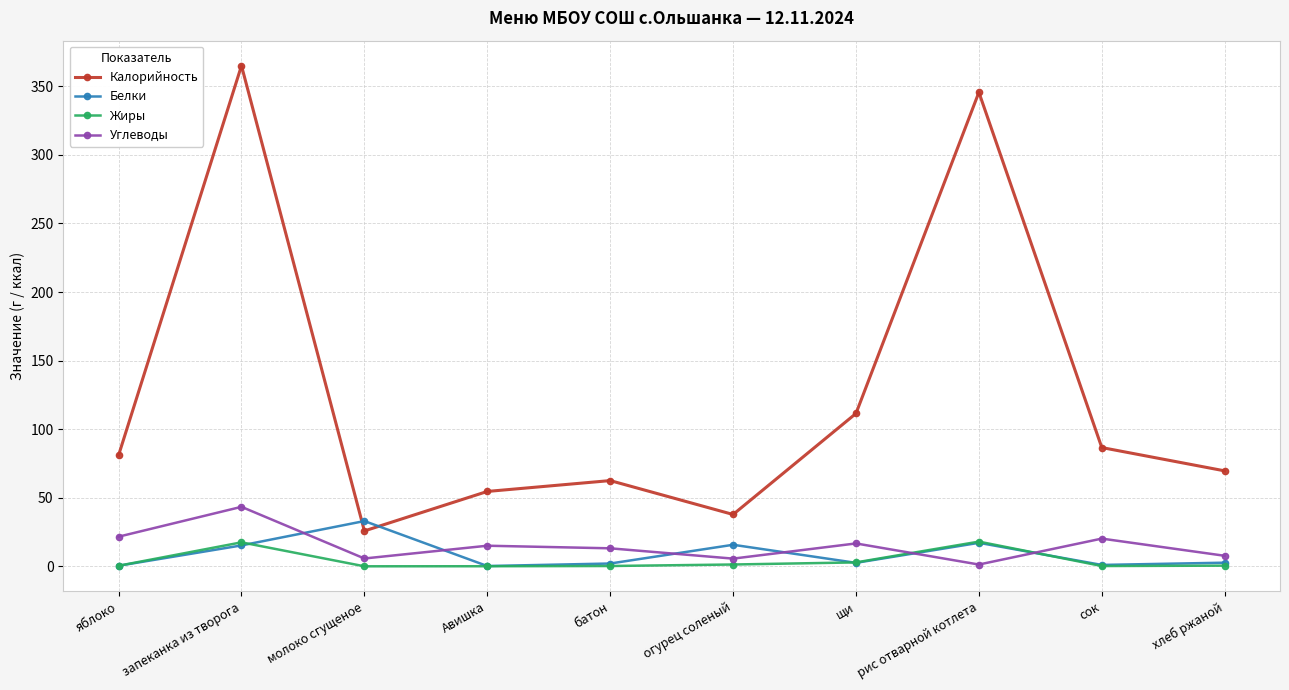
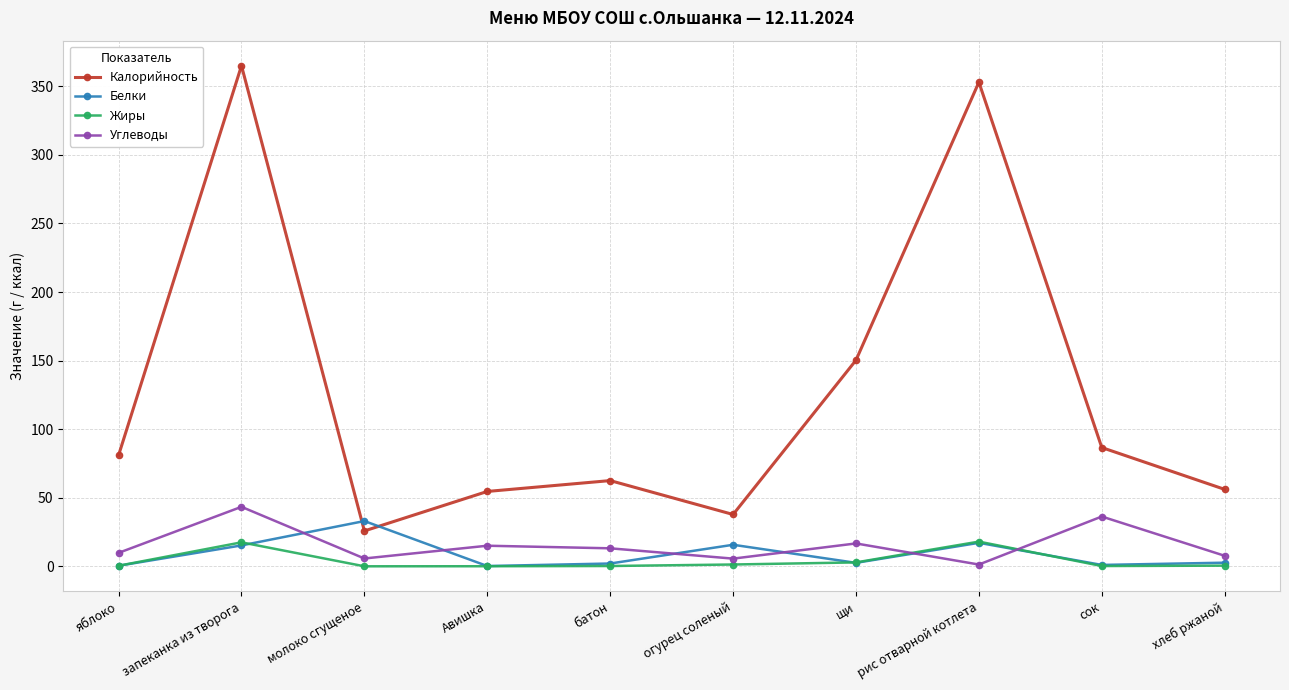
  {
    "Калорийность": {
      "яблоко": 81,
      "запеканка из творога": 365,
      "молоко сгущеное": 26,
      "Авишка": 55,
      "батон": 63,
      "огурец соленый": 38,
-     "щи": 111,
-     "рис отварной котлета": 346,
+     "щи": 150,
+     "рис отварной котлета": 353,
      "сок": 87,
-     "хлеб ржаной": 70
+     "хлеб ржаной": 56
    },
    "Белки": {
      "запеканка из творога": 15,
      "молоко сгущеное": 33,
      "огурец соленый": 16,
      "хлеб ржаной": 3
    },
    "Жиры": {
      "запеканка из творога": 17,
      "молоко сгущеное": 0,
      "огурец соленый": 1,
      "хлеб ржаной": 0
    },
    "Углеводы": {
-     "яблоко": 22,
+     "яблоко": 10,
      "запеканка из творога": 43,
      "молоко сгущеное": 6,
      "Авишка": 15,
      "батон": 13,
      "огурец соленый": 6,
      "щи": 17,
      "рис отварной котлета": 1,
-     "сок": 20,
+     "сок": 36,
      "хлеб ржаной": 8
    }
  }
